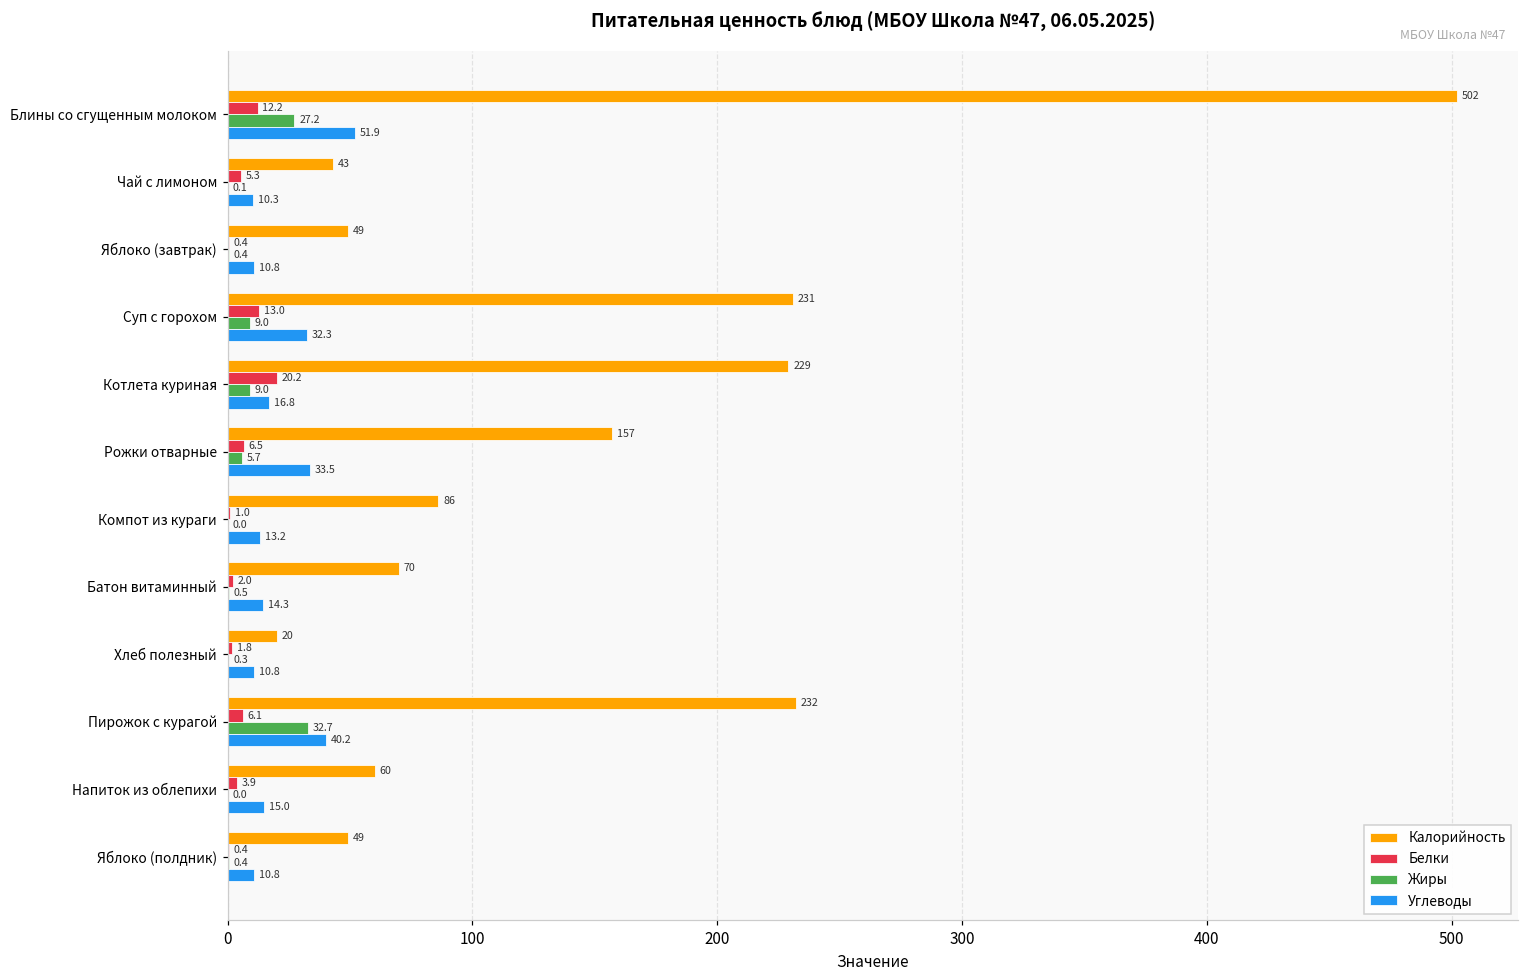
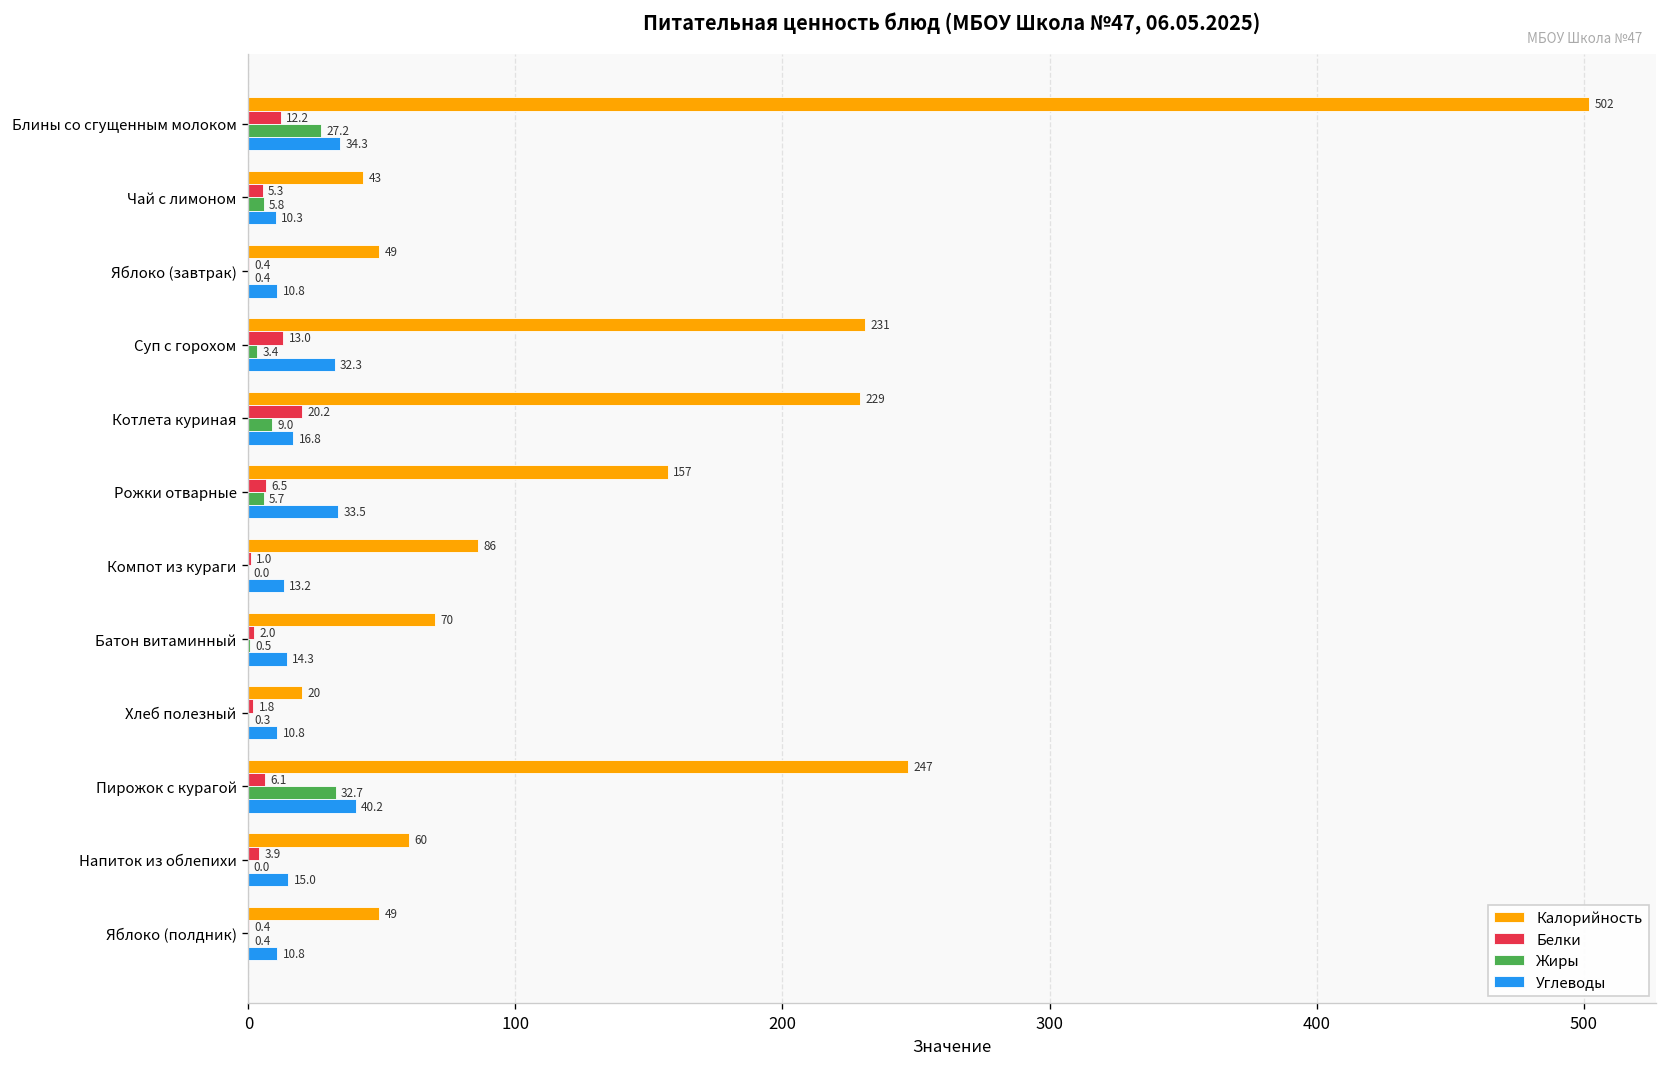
  {
    "Калорийность": {
      "Блины со сгущенным молоком": 502,
      "Чай с лимоном": 43,
      "Яблоко (завтрак)": 49,
      "Суп с горохом": 231,
      "Котлета куриная": 229,
      "Рожки отварные": 157,
      "Компот из кураги": 86,
      "Батон витаминный": 70,
      "Хлеб полезный": 20,
-     "Пирожок с курагой": 232,
+     "Пирожок с курагой": 247,
      "Напиток из облепихи": 60,
      "Яблоко (полдник)": 49
    },
    "Белки": {
      "Блины со сгущенным молоком": 12.2,
      "Чай с лимоном": 5.3,
      "Яблоко (завтрак)": 0.4,
      "Суп с горохом": 13.0,
      "Котлета куриная": 20.2,
      "Рожки отварные": 6.5,
      "Компот из кураги": 1.0,
      "Батон витаминный": 2.0,
      "Хлеб полезный": 1.8,
      "Пирожок с курагой": 6.1,
      "Напиток из облепихи": 3.9,
      "Яблоко (полдник)": 0.4
    },
    "Жиры": {
      "Блины со сгущенным молоком": 27.2,
-     "Чай с лимоном": 0.1,
+     "Чай с лимоном": 5.8,
      "Яблоко (завтрак)": 0.4,
-     "Суп с горохом": 9.0,
+     "Суп с горохом": 3.4,
      "Котлета куриная": 9.0,
      "Рожки отварные": 5.7,
      "Компот из кураги": 0.0,
      "Батон витаминный": 0.5,
      "Хлеб полезный": 0.3,
      "Пирожок с курагой": 32.7,
      "Напиток из облепихи": 0.0,
      "Яблоко (полдник)": 0.4
    },
    "Углеводы": {
-     "Блины со сгущенным молоком": 51.9,
+     "Блины со сгущенным молоком": 34.3,
      "Чай с лимоном": 10.3,
      "Яблоко (завтрак)": 10.8,
      "Суп с горохом": 32.3,
      "Котлета куриная": 16.8,
      "Рожки отварные": 33.5,
      "Компот из кураги": 13.2,
      "Батон витаминный": 14.3,
      "Хлеб полезный": 10.8,
      "Пирожок с курагой": 40.2,
      "Напиток из облепихи": 15.0,
      "Яблоко (полдник)": 10.8
    }
  }
